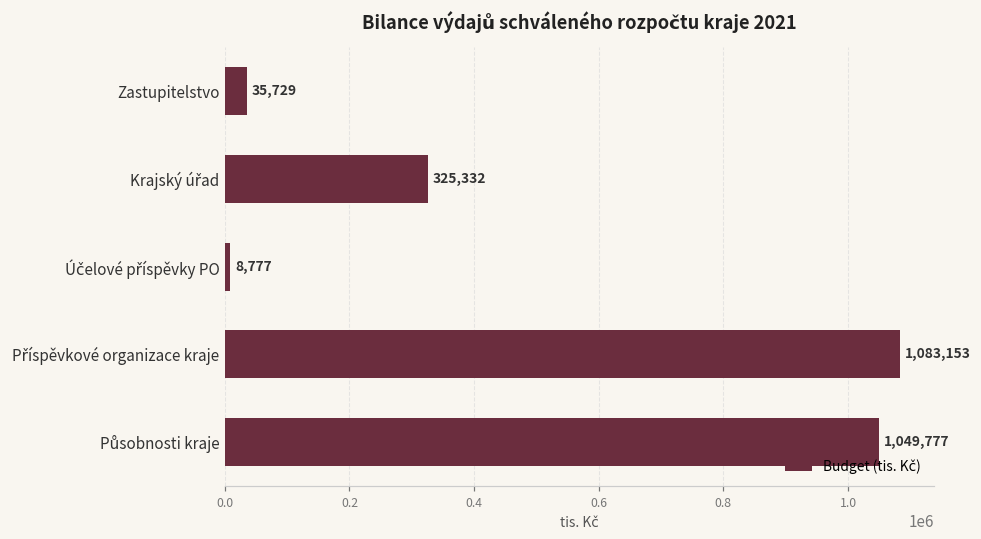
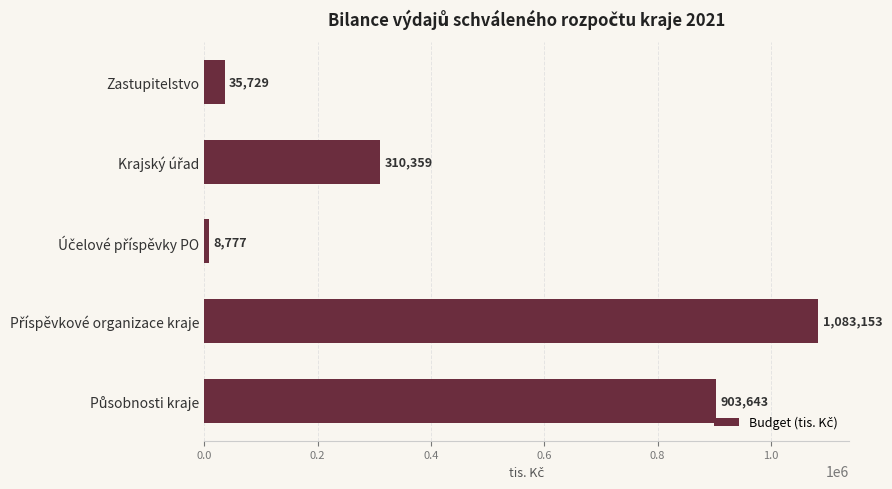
  {
    "Zastupitelstvo": "35,729",
-   "Krajský úřad": "325,332",
+   "Krajský úřad": "310,359",
    "Účelové příspěvky PO": "8,777",
    "Příspěvkové organizace kraje": "1,083,153",
-   "Působnosti kraje": "1,049,777"
+   "Působnosti kraje": "903,643"
  }
